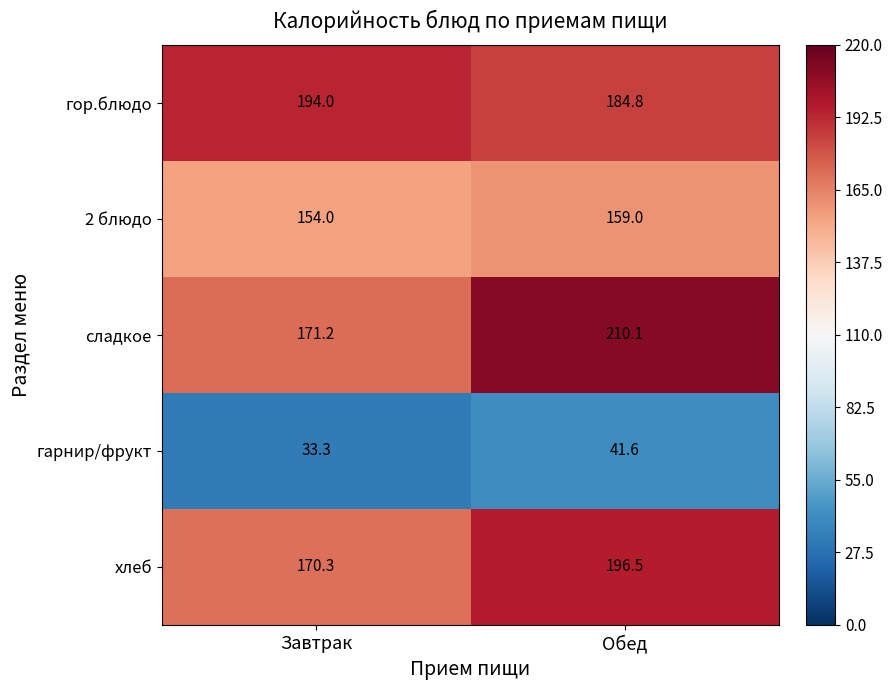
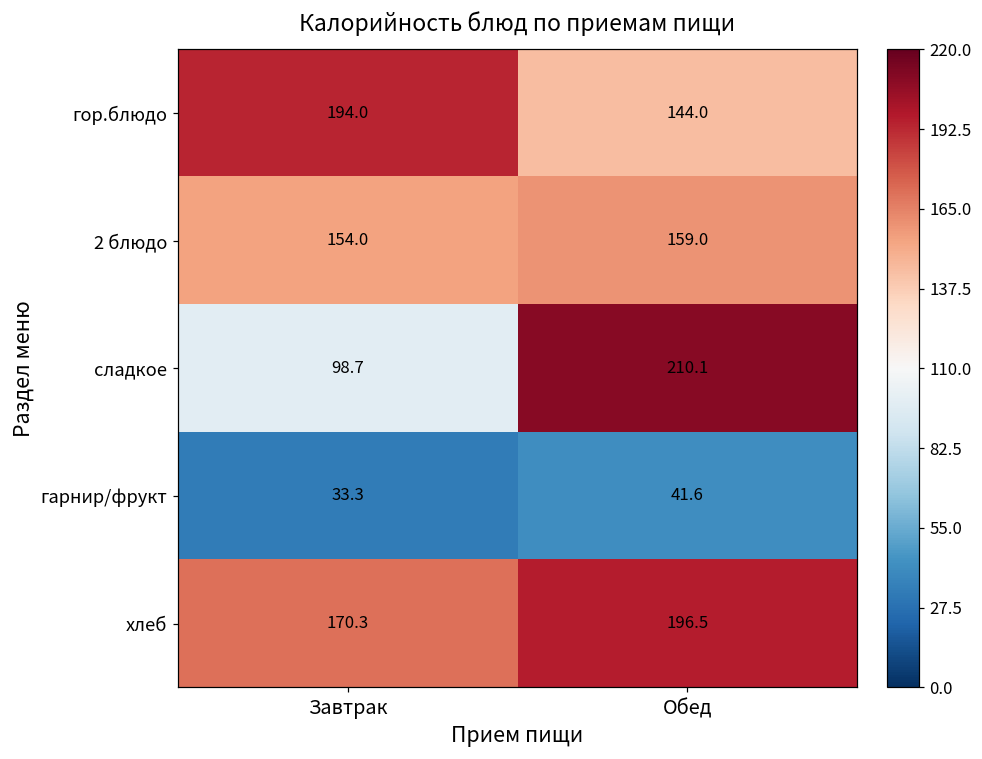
  {
    "гор.блюдо": {
      "Завтрак": 194.0,
-     "Обед": 184.8
+     "Обед": 144.0
    },
    "2 блюдо": {
      "Завтрак": 154.0,
      "Обед": 159.0
    },
    "сладкое": {
-     "Завтрак": 171.2,
+     "Завтрак": 98.7,
      "Обед": 210.1
    },
    "гарнир/фрукт": {
      "Завтрак": 33.3,
      "Обед": 41.6
    },
    "хлеб": {
      "Завтрак": 170.3,
      "Обед": 196.5
    }
  }
